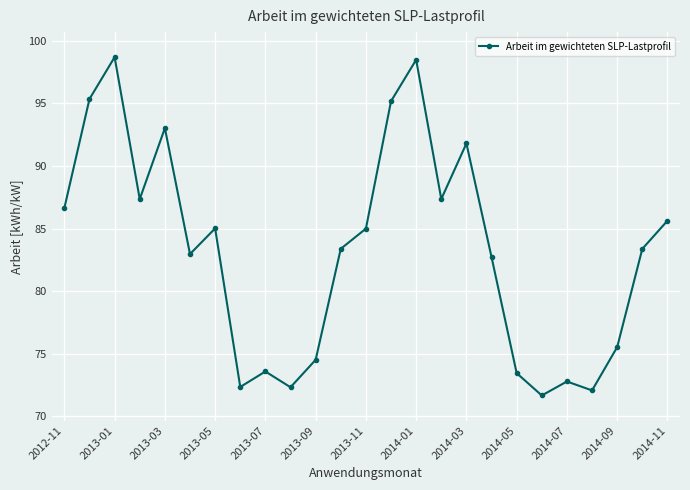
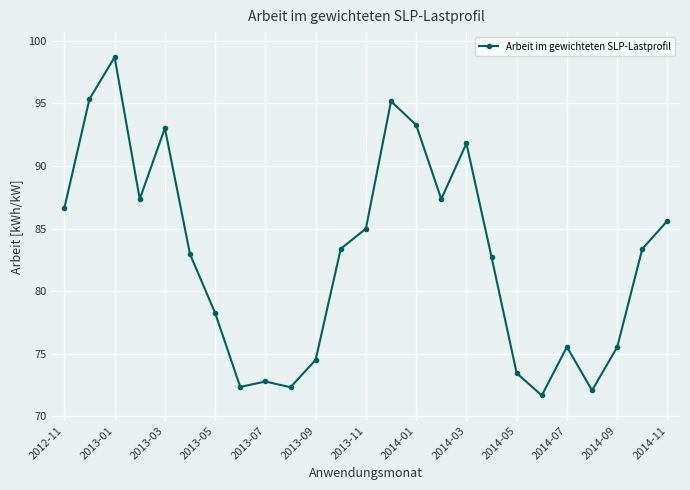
  {
    "2012-11": 86.6,
    "2013-01": 98.7,
    "2013-03": 93.0,
-   "2013-05": 85.0,
-   "2013-07": 73.6,
+   "2013-05": 78.3,
+   "2013-07": 72.8,
    "2013-09": 74.5,
    "2013-11": 85.0,
-   "2014-01": 98.5,
+   "2014-01": 93.3,
    "2014-03": 91.8,
    "2014-05": 73.5,
-   "2014-07": 72.8,
+   "2014-07": 75.6,
    "2014-09": 75.5,
    "2014-11": 85.6
  }
